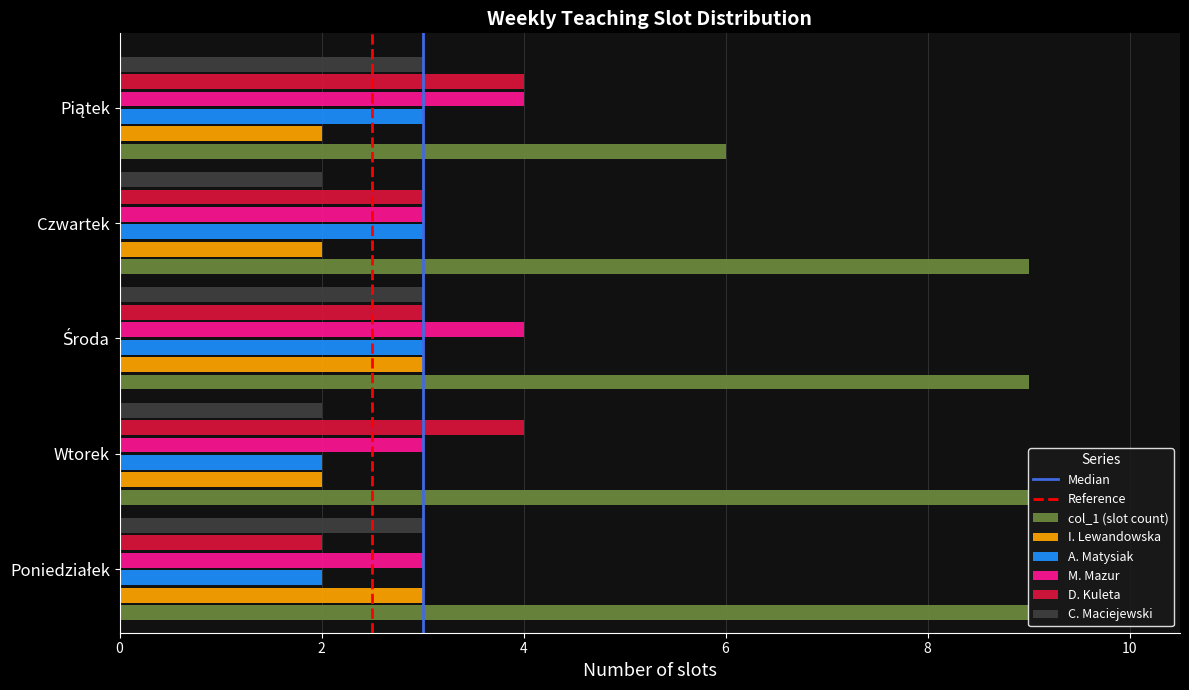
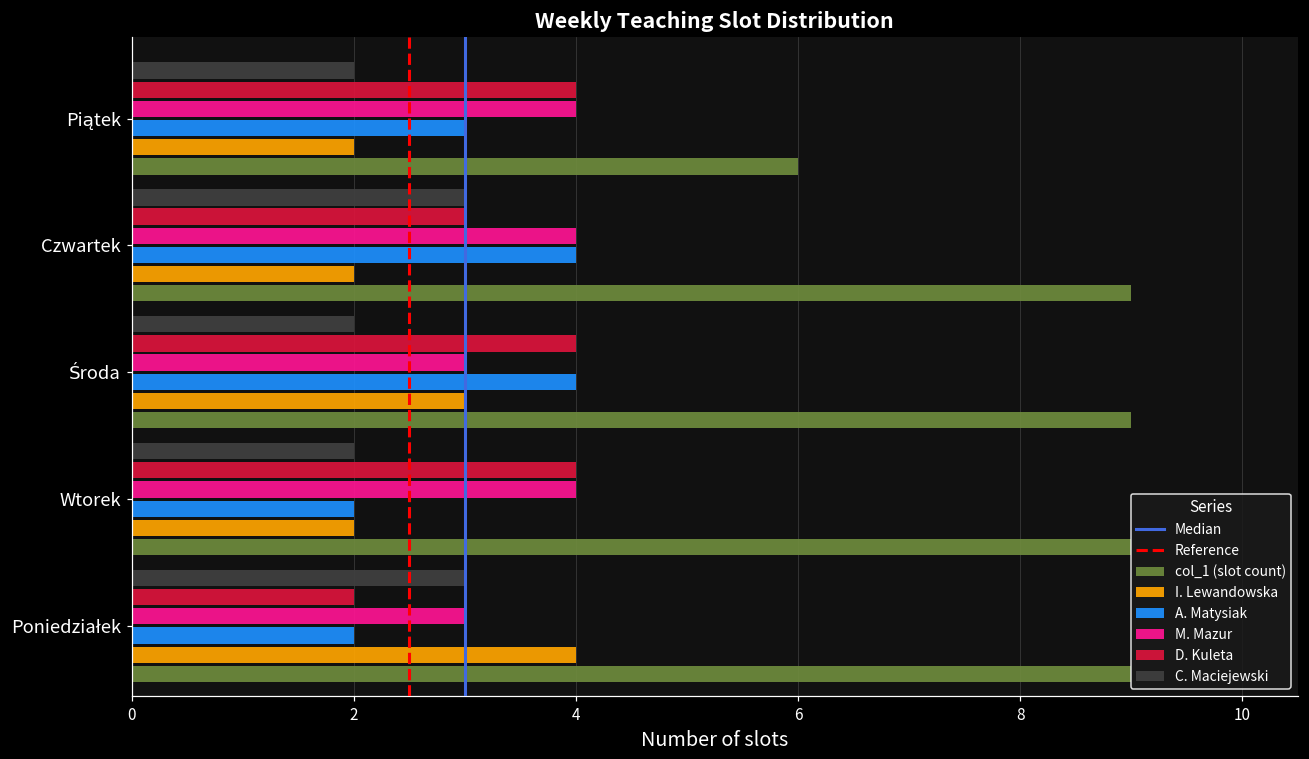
  {
    "col_1 (slot count)": {
      "Piątek": 6,
      "Czwartek": 9,
      "Środa": 9
    },
    "I. Lewandowska": {
      "Piątek": 2,
      "Czwartek": 2,
      "Środa": 3,
      "Wtorek": 2,
-     "Poniedziałek": 3
+     "Poniedziałek": 4
    },
    "A. Matysiak": {
      "Piątek": 3,
-     "Czwartek": 3,
-     "Środa": 3,
+     "Czwartek": 4,
+     "Środa": 4,
      "Wtorek": 2,
      "Poniedziałek": 2
    },
    "M. Mazur": {
      "Piątek": 4,
-     "Czwartek": 3,
-     "Środa": 4,
-     "Wtorek": 3,
+     "Czwartek": 4,
+     "Środa": 3,
+     "Wtorek": 4,
      "Poniedziałek": 3
    },
    "D. Kuleta": {
      "Piątek": 4,
      "Czwartek": 3,
-     "Środa": 3,
+     "Środa": 4,
      "Wtorek": 4,
      "Poniedziałek": 2
    },
    "C. Maciejewski": {
-     "Piątek": 3,
-     "Czwartek": 2,
-     "Środa": 3,
+     "Piątek": 2,
+     "Czwartek": 3,
+     "Środa": 2,
      "Wtorek": 2,
      "Poniedziałek": 3
    }
  }
